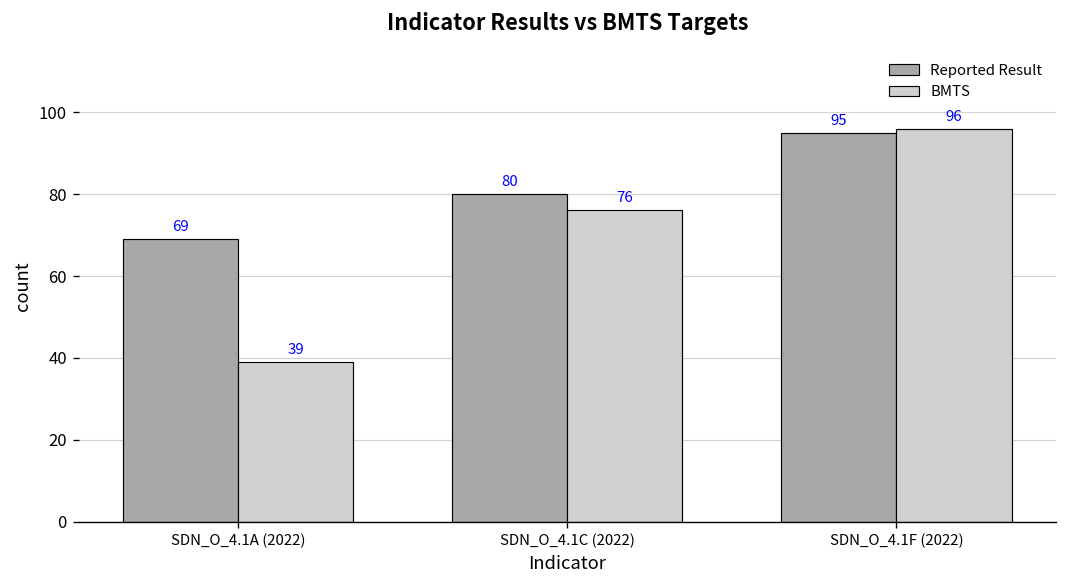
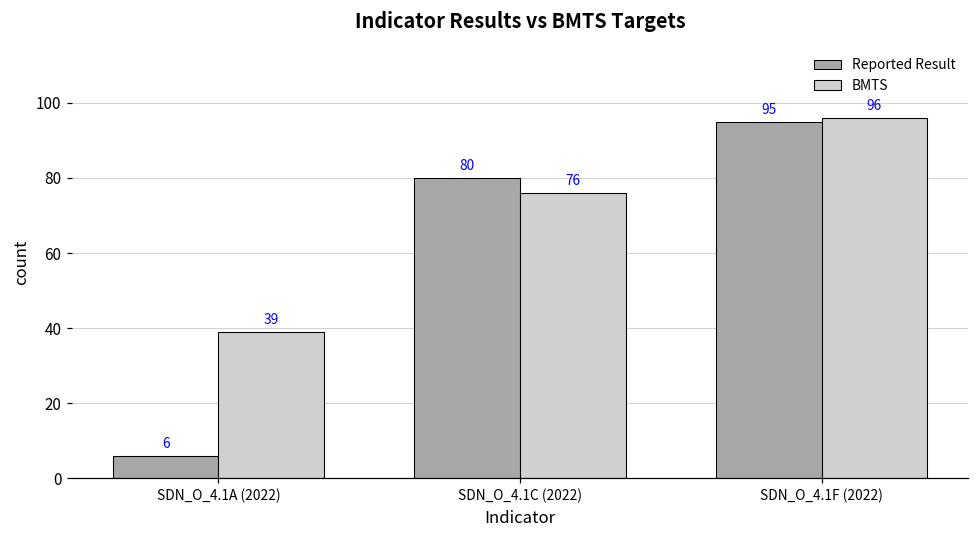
  {
    "Reported Result": {
-     "SDN_O_4.1A (2022)": 69,
+     "SDN_O_4.1A (2022)": 6,
      "SDN_O_4.1C (2022)": 80,
      "SDN_O_4.1F (2022)": 95
    },
    "BMTS": {
      "SDN_O_4.1A (2022)": 39,
      "SDN_O_4.1C (2022)": 76,
      "SDN_O_4.1F (2022)": 96
    }
  }
